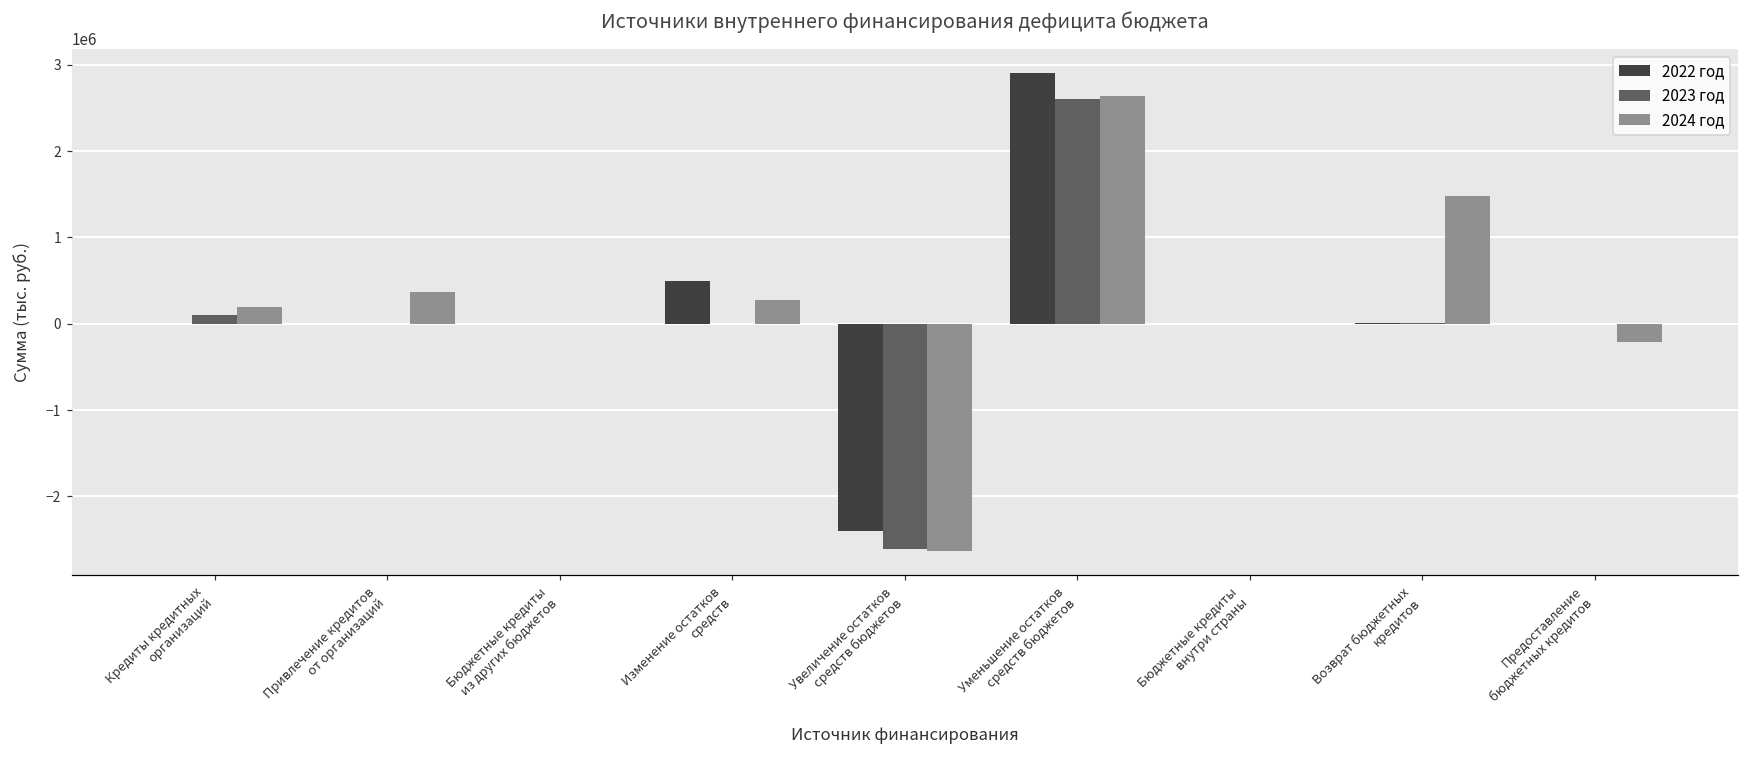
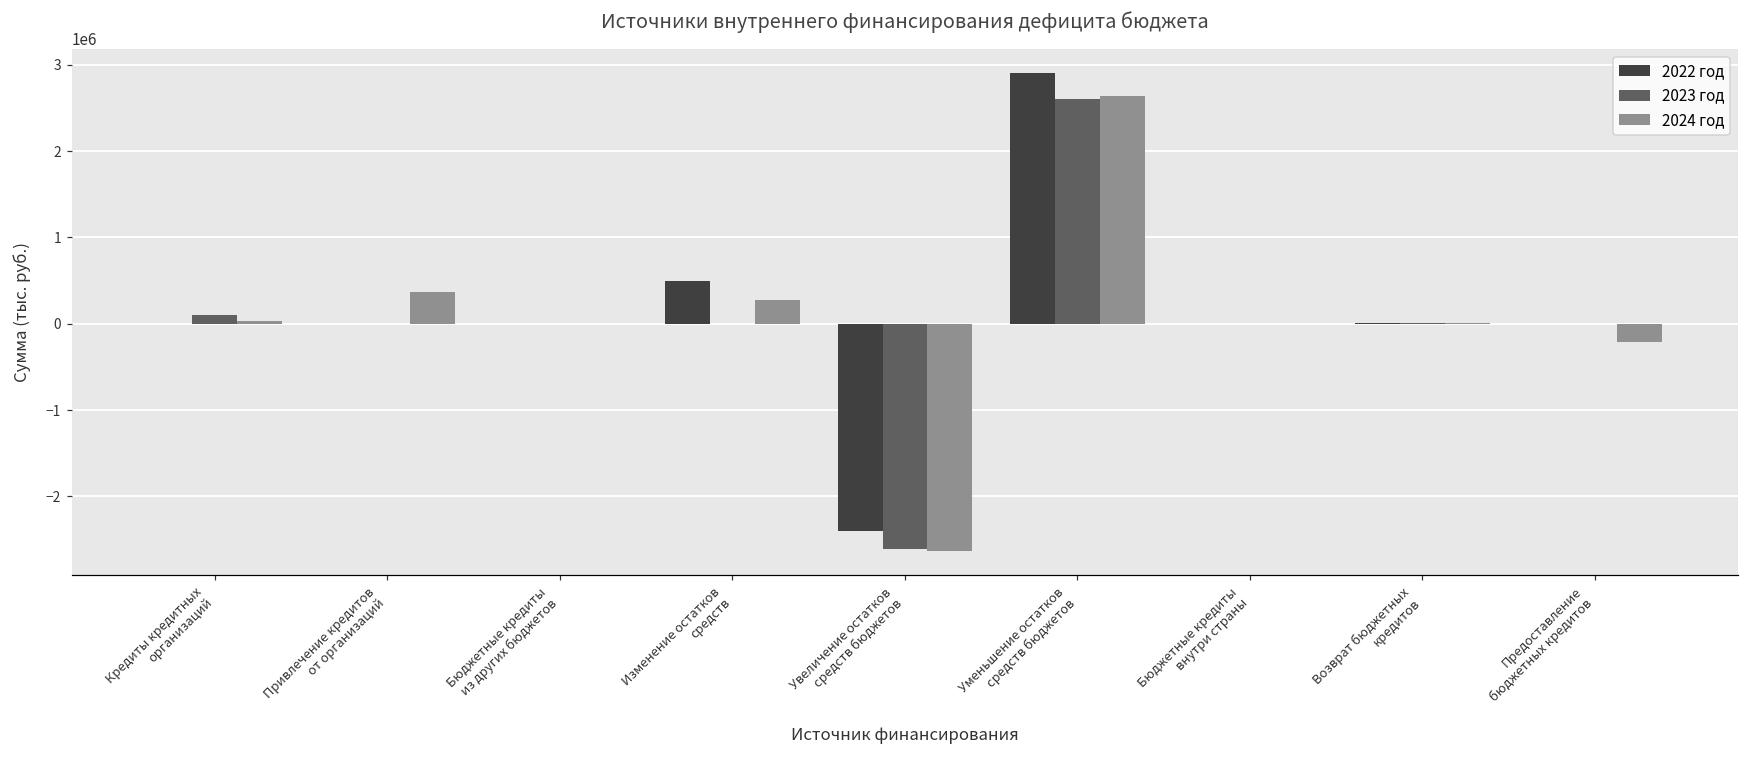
  {
    "2024 год": {
-     "Кредиты кредитных организаций": 200000,
+     "Кредиты кредитных организаций": 0,
      "Привлечение кредитов от организаций": 400000,
      "Бюджетные кредиты из других бюджетов": 0,
      "Изменение остатков средств": 300000,
      "Увеличение остатков средств бюджетов": -2600000,
      "Уменьшение остатков средств бюджетов": 2600000,
      "Бюджетные кредиты внутри страны": 0,
-     "Возврат бюджетных кредитов": 1500000,
+     "Возврат бюджетных кредитов": 0,
      "Предоставление бюджетных кредитов": -200000
    }
  }
